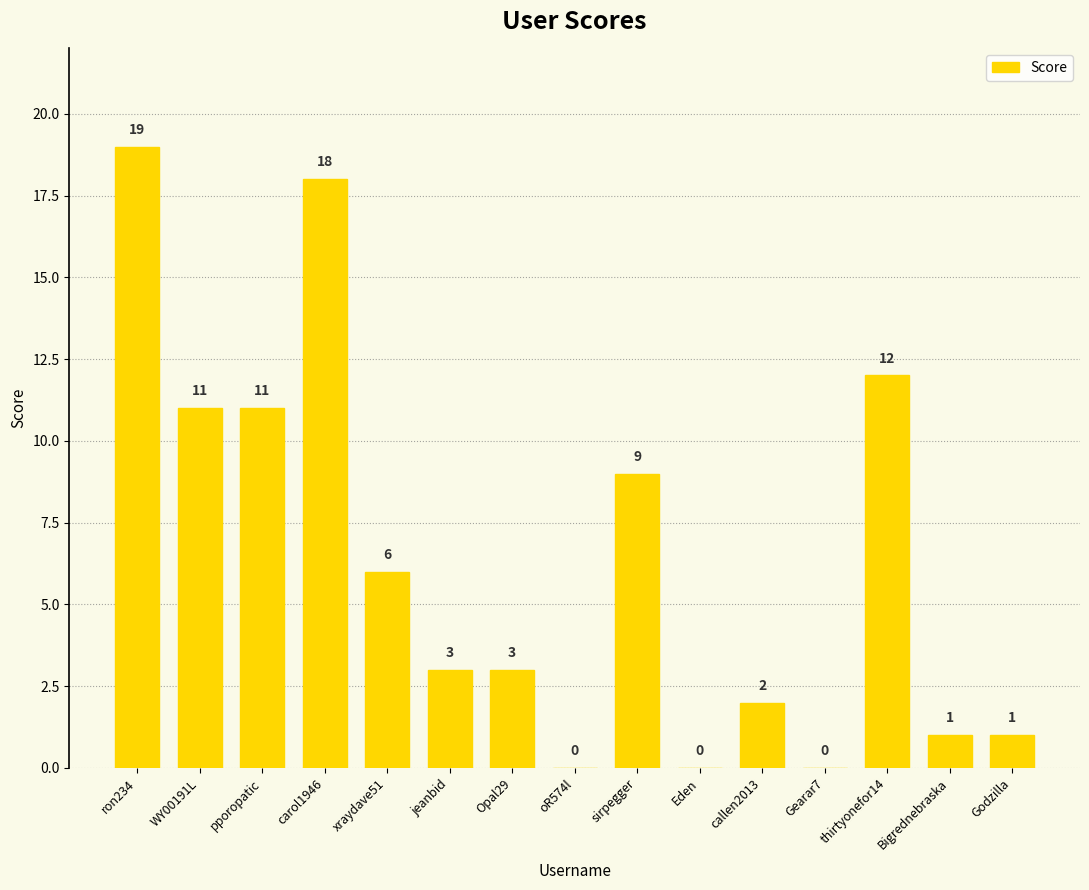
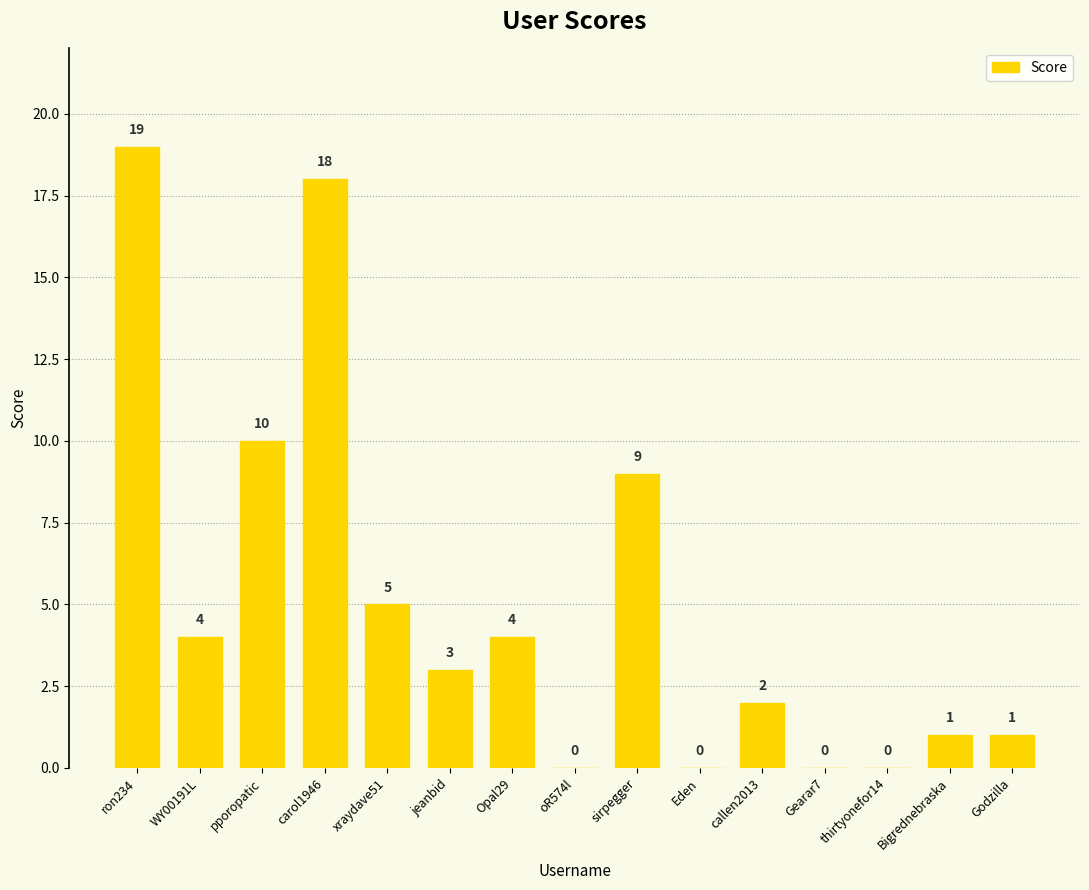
  {
    "ron234": 19,
-   "WY00191L": 11,
-   "pporopatic": 11,
+   "WY00191L": 4,
+   "pporopatic": 10,
    "carol1946": 18,
-   "xraydave51": 6,
+   "xraydave51": 5,
    "jeanbid": 3,
-   "Opal29": 3,
+   "Opal29": 4,
    "oR574l": 0,
    "sirpegger": 9,
    "Eden": 0,
    "callen2013": 2,
    "Gearar7": 0,
-   "thirtyonefor14": 12,
+   "thirtyonefor14": 0,
    "Bigrednebraska": 1,
    "Godzilla": 1
  }
